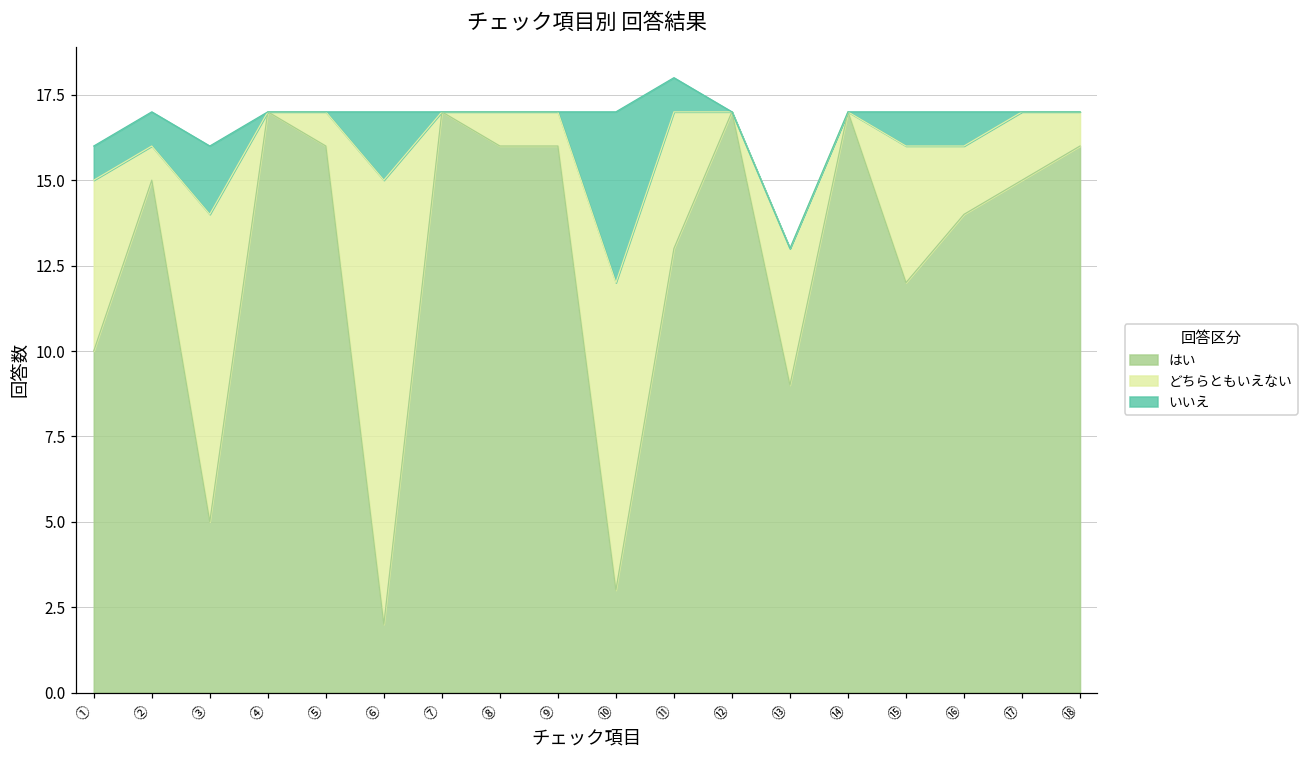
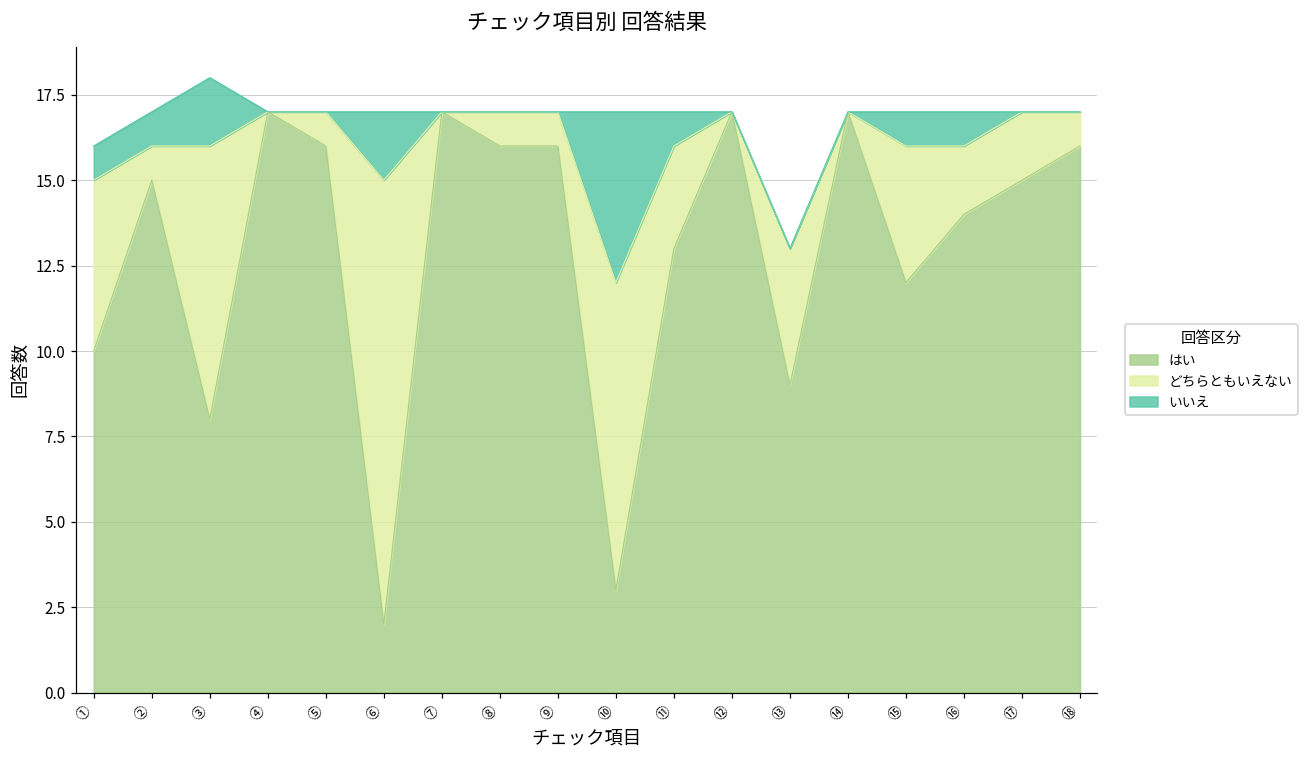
  {
    "はい": {
      "①": 10,
      "②": 15,
-     "③": 5,
+     "③": 8,
      "⑤": 16,
      "⑥": 2,
      "⑧": 16,
      "⑨": 16,
      "⑩": 3,
      "⑪": 13,
      "⑬": 9,
      "⑮": 12,
      "⑯": 14,
      "⑰": 15,
      "⑱": 16
    },
    "どちらともいえない": {
      "①": 15,
      "②": 16,
-     "③": 9,
+     "③": 8,
      "⑥": 15,
      "⑩": 12,
-     "⑪": 4,
+     "⑪": 3,
      "⑮": 16,
      "⑯": 16
    },
    "いいえ": {
      "①": 1,
      "②": 1,
      "③": 2,
      "⑥": 2,
      "⑩": 5,
      "⑪": 1,
      "⑮": 1,
      "⑯": 1
    }
  }
